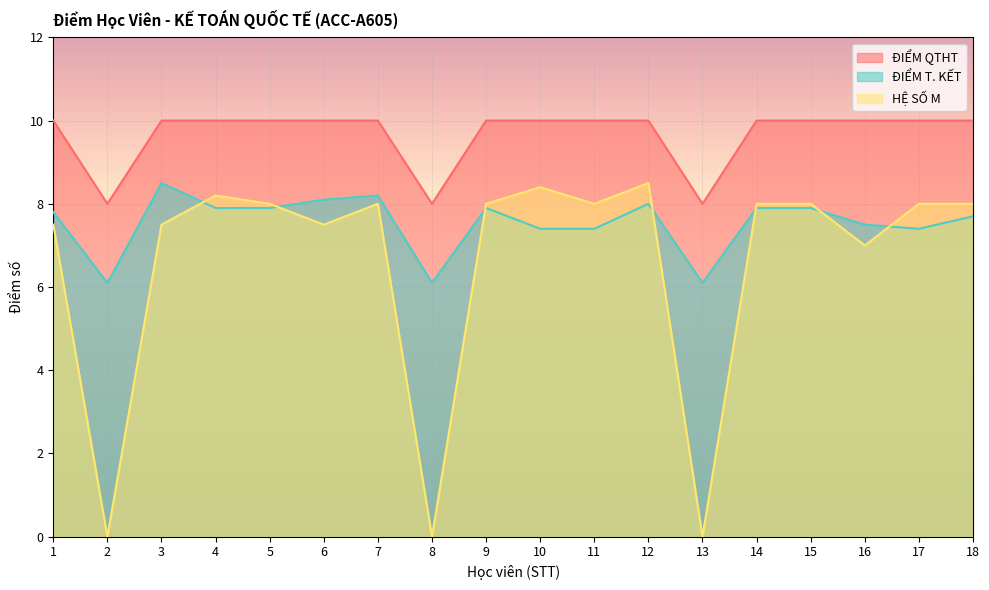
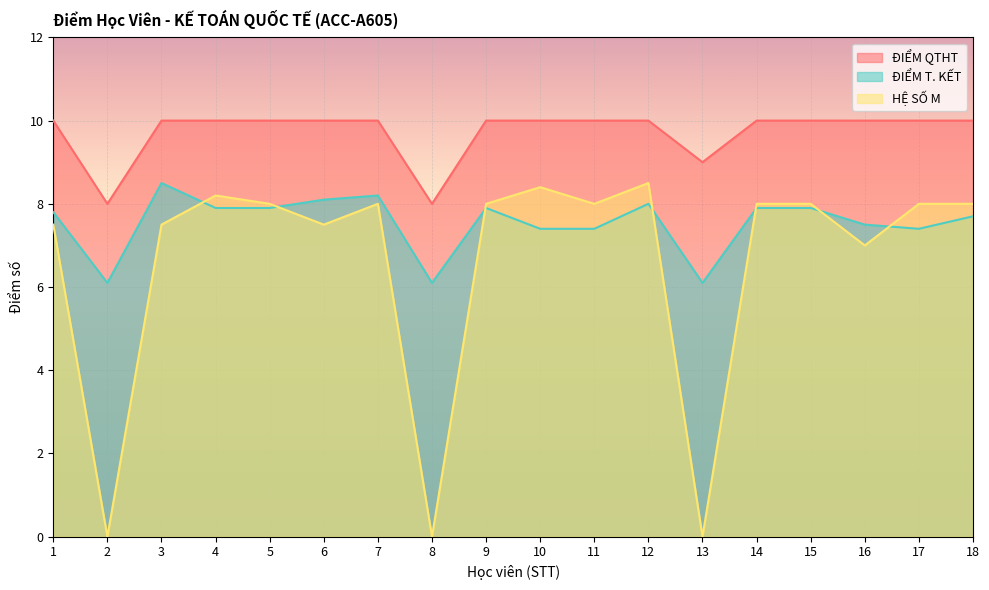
  {
    "ĐIỂM QTHT": {
      "1": 10,
      "2": 8,
      "3": 10,
      "4": 10,
      "5": 10,
      "6": 10,
      "7": 10,
      "8": 8,
      "9": 10,
      "10": 10,
      "11": 10,
      "12": 10,
-     "13": 8,
+     "13": 9,
      "14": 10,
      "15": 10,
      "16": 10,
      "17": 10,
      "18": 10
    },
    "ĐIỂM T. KẾT": {
      "1": 7.8,
      "2": 6.1,
      "3": 8.5,
      "4": 7.9,
      "5": 7.9,
      "6": 8.1,
      "7": 8.2,
      "8": 6.1,
      "9": 7.9,
      "10": 7.4,
      "11": 7.4,
      "12": 8,
      "13": 6.1,
      "14": 7.9,
      "15": 7.9,
      "16": 7.5,
      "17": 7.4,
      "18": 7.7
    },
    "HỆ SỐ M": {
      "1": 7.5,
      "2": 0,
      "3": 7.5,
      "4": 8.2,
      "5": 8,
      "6": 7.5,
      "7": 8,
      "8": 0,
      "9": 8,
      "10": 8.4,
      "11": 8,
      "12": 8.5,
      "13": 0,
      "14": 8,
      "15": 8,
      "16": 7,
      "17": 8,
      "18": 8
    }
  }
